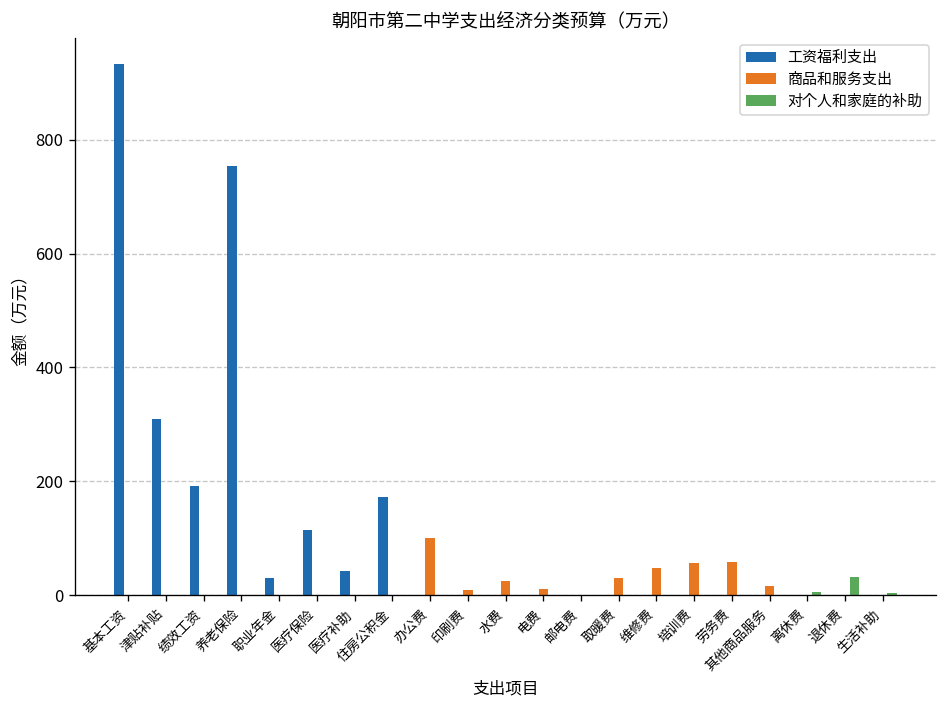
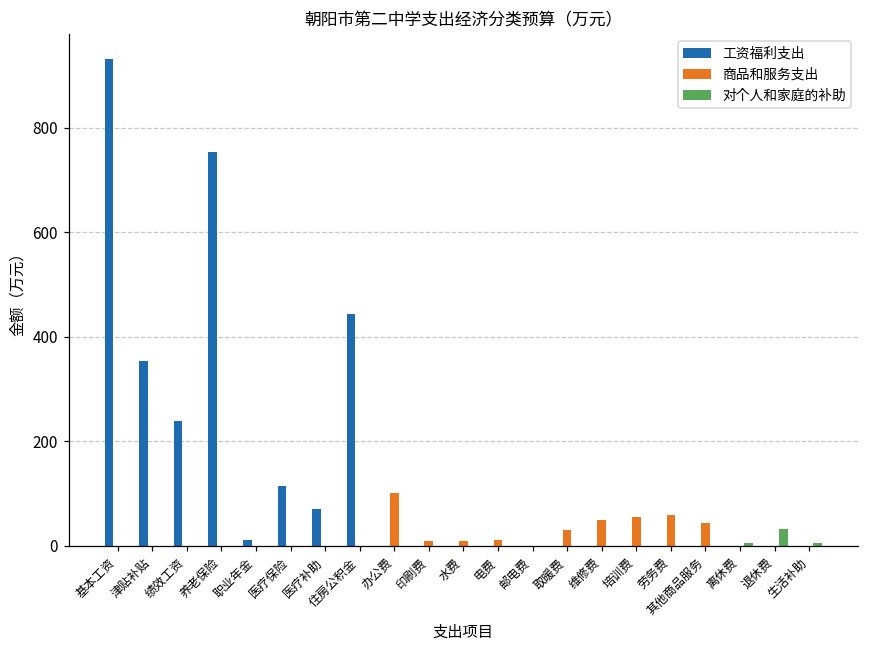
  {
    "工资福利支出": {
      "基本工资": 930,
-     "津贴补贴": 310,
-     "绩效工资": 190,
+     "津贴补贴": 350,
+     "绩效工资": 240,
      "养老保险": 750,
-     "职业年金": 30,
+     "职业年金": 10,
      "医疗保险": 120,
-     "医疗补助": 40,
-     "住房公积金": 170,
+     "医疗补助": 70,
+     "住房公积金": 440,
      "办公费": 0,
      "印刷费": 0,
      "水费": 0,
      "电费": 0,
      "邮电费": 0,
      "取暖费": 0,
      "维修费": 0,
      "培训费": 0,
      "劳务费": 0,
      "其他商品服务": 0,
      "离休费": 0,
      "退休费": 0,
      "生活补助": 0
    },
    "商品和服务支出": {
      "基本工资": 0,
      "津贴补贴": 0,
      "绩效工资": 0,
      "养老保险": 0,
      "职业年金": 0,
      "医疗保险": 0,
      "医疗补助": 0,
      "住房公积金": 0,
      "办公费": 100,
      "印刷费": 10,
-     "水费": 30,
+     "水费": 10,
      "电费": 10,
      "取暖费": 30,
      "维修费": 50,
      "培训费": 60,
      "劳务费": 60,
-     "其他商品服务": 20,
+     "其他商品服务": 40,
      "离休费": 0,
      "退休费": 0,
      "生活补助": 0
    },
    "对个人和家庭的补助": {
      "基本工资": 0,
      "津贴补贴": 0,
      "绩效工资": 0,
      "养老保险": 0,
      "职业年金": 0,
      "医疗保险": 0,
      "医疗补助": 0,
      "住房公积金": 0,
      "办公费": 0,
      "印刷费": 0,
      "水费": 0,
      "电费": 0,
      "邮电费": 0,
      "取暖费": 0,
      "维修费": 0,
      "培训费": 0,
      "劳务费": 0,
      "其他商品服务": 0,
      "离休费": 10,
      "退休费": 30
    }
  }
